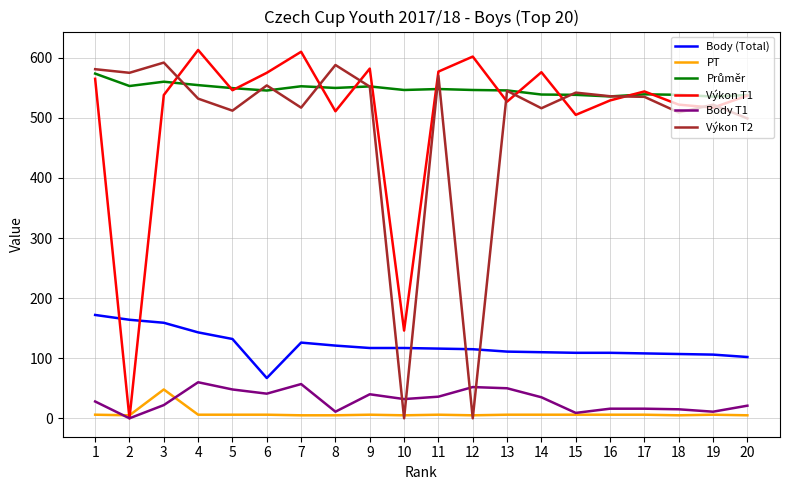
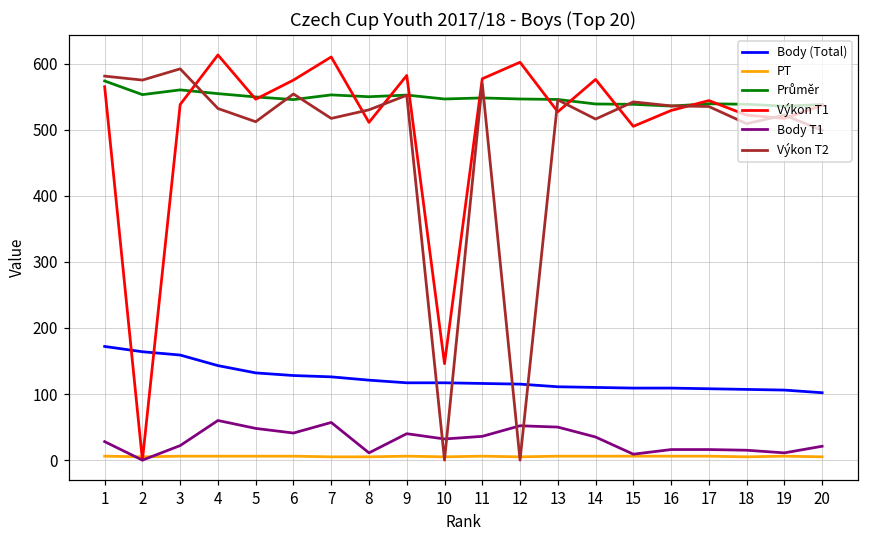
  {
    "Body (Total)": {
      "1": 170,
      "2": 160,
      "3": 160,
      "4": 140,
      "5": 130,
-     "6": 70,
+     "6": 130,
      "7": 130,
      "8": 120,
      "9": 120,
      "10": 120,
      "11": 120,
      "12": 120,
      "13": 110,
      "14": 110,
      "15": 110,
      "16": 110,
      "17": 110,
      "18": 110,
      "19": 110,
      "20": 100
    },
    "PT": {
      "1": 10,
      "2": 10,
-     "3": 50,
+     "3": 10,
      "4": 10,
      "5": 10,
      "6": 10,
      "7": 10,
      "8": 10,
      "9": 10,
      "10": 10,
      "11": 10,
      "12": 10,
      "13": 10,
      "14": 10,
      "16": 10,
      "17": 10,
      "18": 10,
      "19": 10,
      "20": 10
    },
    "Průměr": {
      "1": 570,
      "2": 550,
      "3": 560,
      "4": 550,
      "6": 550,
      "7": 550,
      "8": 550,
      "10": 550,
      "11": 550,
      "12": 550,
      "14": 540
    },
    "Výkon T1": {
      "1": 570,
      "3": 540,
      "4": 610,
      "6": 580,
      "7": 610,
      "8": 510,
      "9": 580,
      "10": 150,
      "11": 580,
      "12": 600,
      "13": 530,
      "14": 580,
      "15": 510,
      "16": 530,
      "17": 540
    },
    "Body T1": {
      "1": 30,
      "3": 20,
      "4": 60,
      "5": 50,
      "6": 40,
      "7": 60,
      "8": 10,
      "9": 40,
      "10": 30,
      "11": 40,
      "12": 50,
      "13": 50,
      "14": 40,
      "16": 20,
      "17": 20,
      "18": 20,
      "19": 10,
      "20": 20
    },
    "Výkon T2": {
      "1": 580,
      "2": 580,
      "3": 590,
      "4": 530,
      "5": 510,
      "6": 550,
      "7": 520,
-     "8": 590,
+     "8": 530,
      "10": 0,
      "11": 570,
      "12": 0,
      "14": 520
    }
  }
